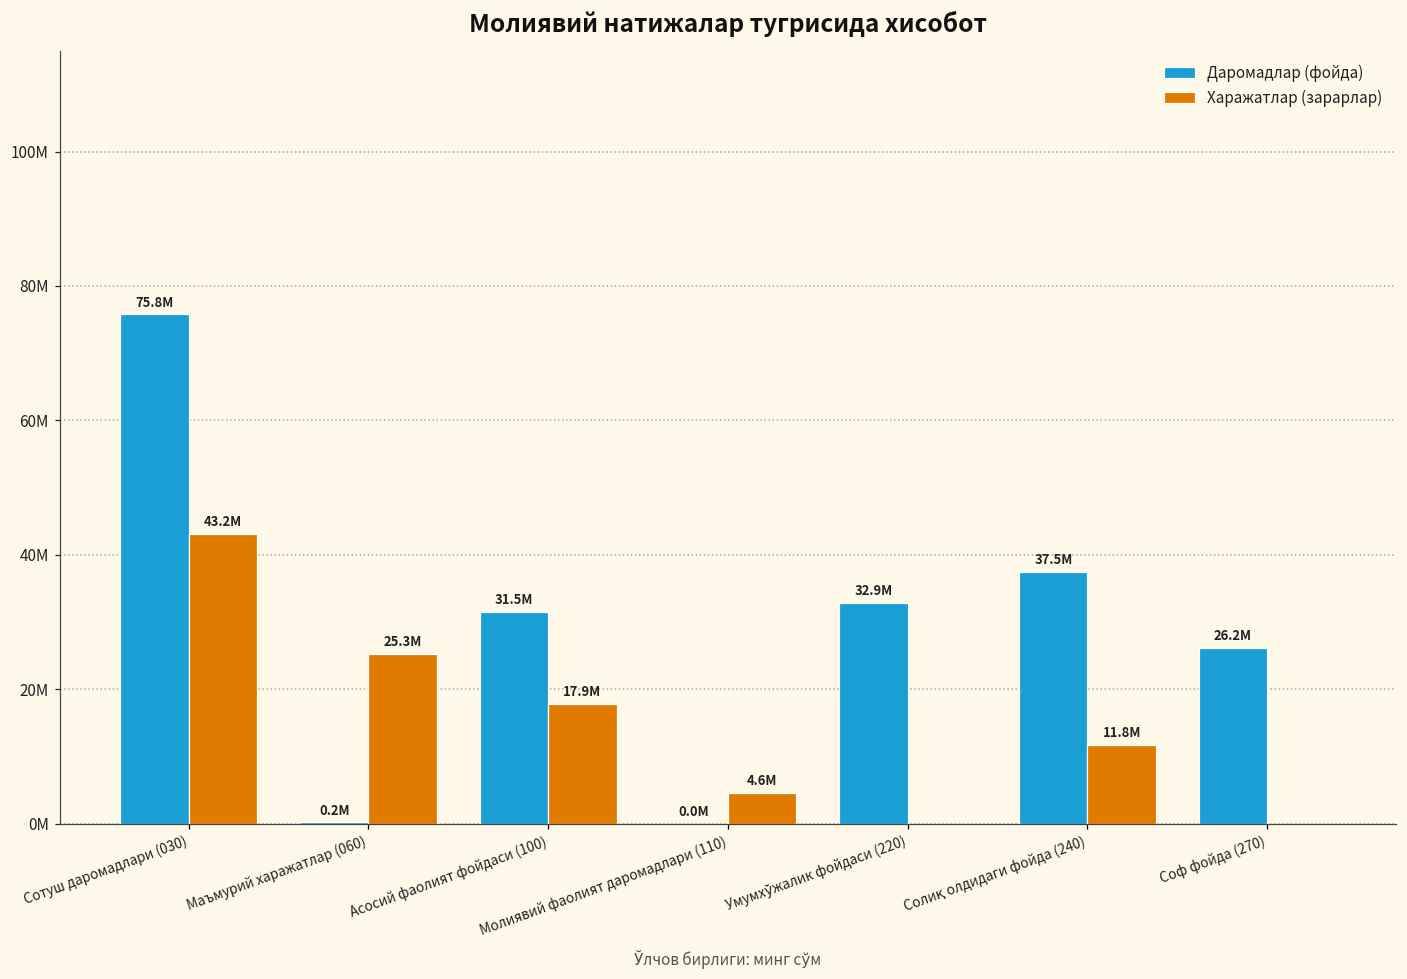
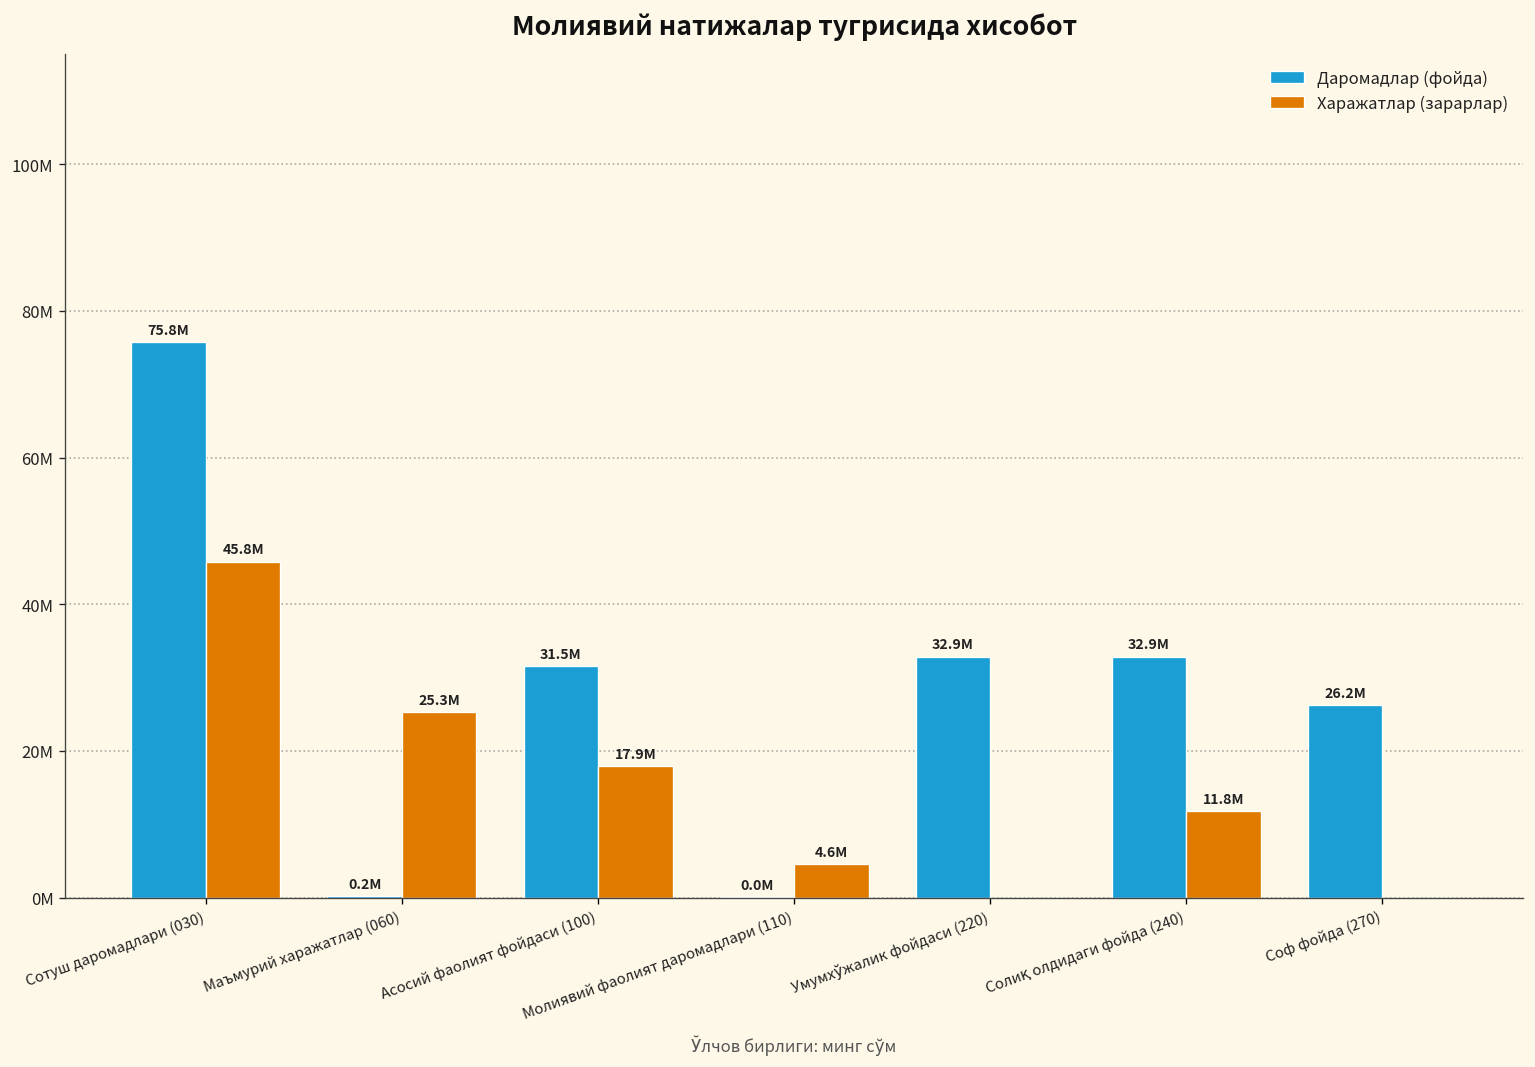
  {
    "Даромадлар (фойда)": {
      "Сотуш даромадлари (030)": "75.8M",
      "Маъмурий харажатлар (060)": "0.2M",
      "Асосий фаолият фойдаси (100)": "31.5M",
      "Умумхўжалик фойдаси (220)": "32.9M",
-     "Солиқ олдидаги фойда (240)": "37.5M",
+     "Солиқ олдидаги фойда (240)": "32.9M",
      "Соф фойда (270)": "26.2M"
    },
    "Харажатлар (зарарлар)": {
-     "Сотуш даромадлари (030)": "43.2M",
+     "Сотуш даромадлари (030)": "45.8M",
      "Маъмурий харажатлар (060)": "25.3M",
      "Асосий фаолият фойдаси (100)": "17.9M",
      "Молиявий фаолият даромадлари (110)": "4.6M",
      "Солиқ олдидаги фойда (240)": "11.8M"
    }
  }
